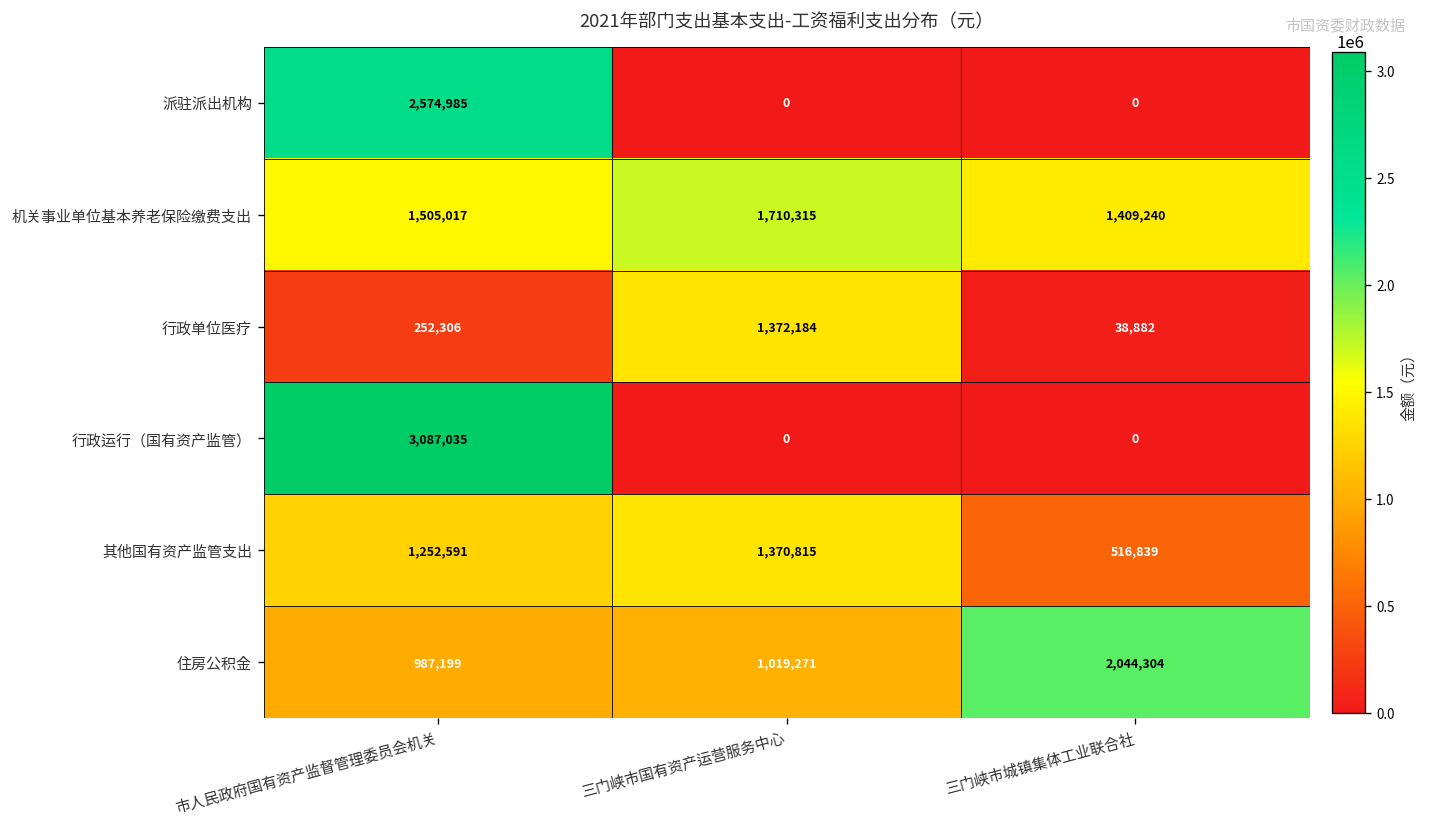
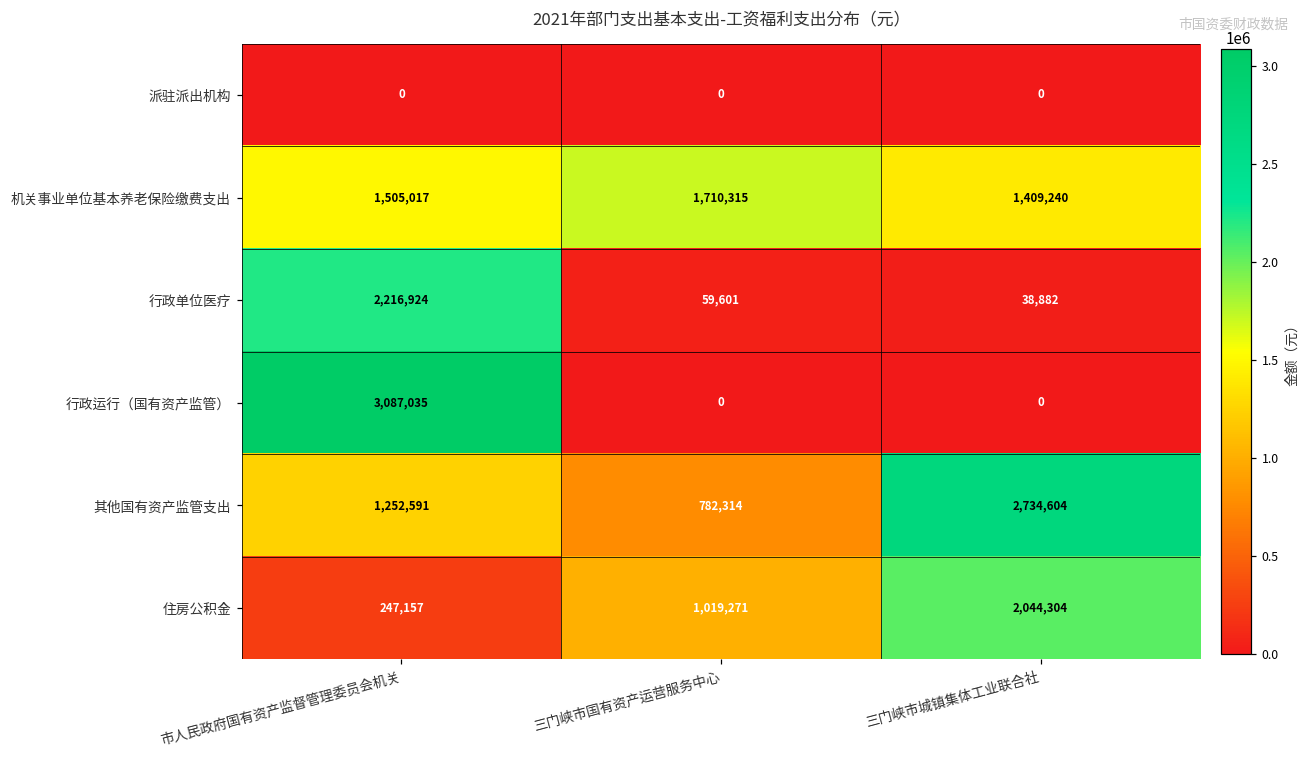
  {
    "派驻派出机构": {
-     "市人民政府国有资产监督管理委员会机关": "2,574,985",
+     "市人民政府国有资产监督管理委员会机关": "0",
      "三门峡市国有资产运营服务中心": "0",
      "三门峡市城镇集体工业联合社": "0"
    },
    "机关事业单位基本养老保险缴费支出": {
      "市人民政府国有资产监督管理委员会机关": "1,505,017",
      "三门峡市国有资产运营服务中心": "1,710,315",
      "三门峡市城镇集体工业联合社": "1,409,240"
    },
    "行政单位医疗": {
-     "市人民政府国有资产监督管理委员会机关": "252,306",
-     "三门峡市国有资产运营服务中心": "1,372,184",
+     "市人民政府国有资产监督管理委员会机关": "2,216,924",
+     "三门峡市国有资产运营服务中心": "59,601",
      "三门峡市城镇集体工业联合社": "38,882"
    },
    "行政运行（国有资产监管）": {
      "市人民政府国有资产监督管理委员会机关": "3,087,035",
      "三门峡市国有资产运营服务中心": "0",
      "三门峡市城镇集体工业联合社": "0"
    },
    "其他国有资产监管支出": {
      "市人民政府国有资产监督管理委员会机关": "1,252,591",
-     "三门峡市国有资产运营服务中心": "1,370,815",
-     "三门峡市城镇集体工业联合社": "516,839"
+     "三门峡市国有资产运营服务中心": "782,314",
+     "三门峡市城镇集体工业联合社": "2,734,604"
    },
    "住房公积金": {
-     "市人民政府国有资产监督管理委员会机关": "987,199",
+     "市人民政府国有资产监督管理委员会机关": "247,157",
      "三门峡市国有资产运营服务中心": "1,019,271",
      "三门峡市城镇集体工业联合社": "2,044,304"
    }
  }
